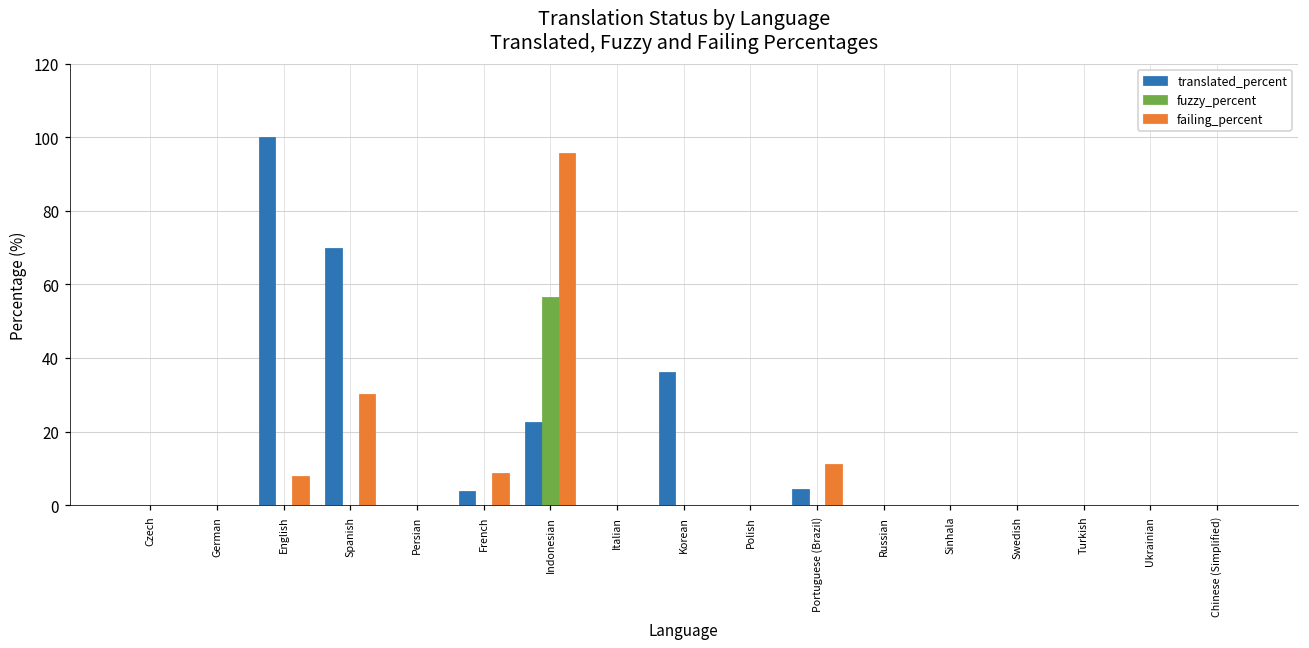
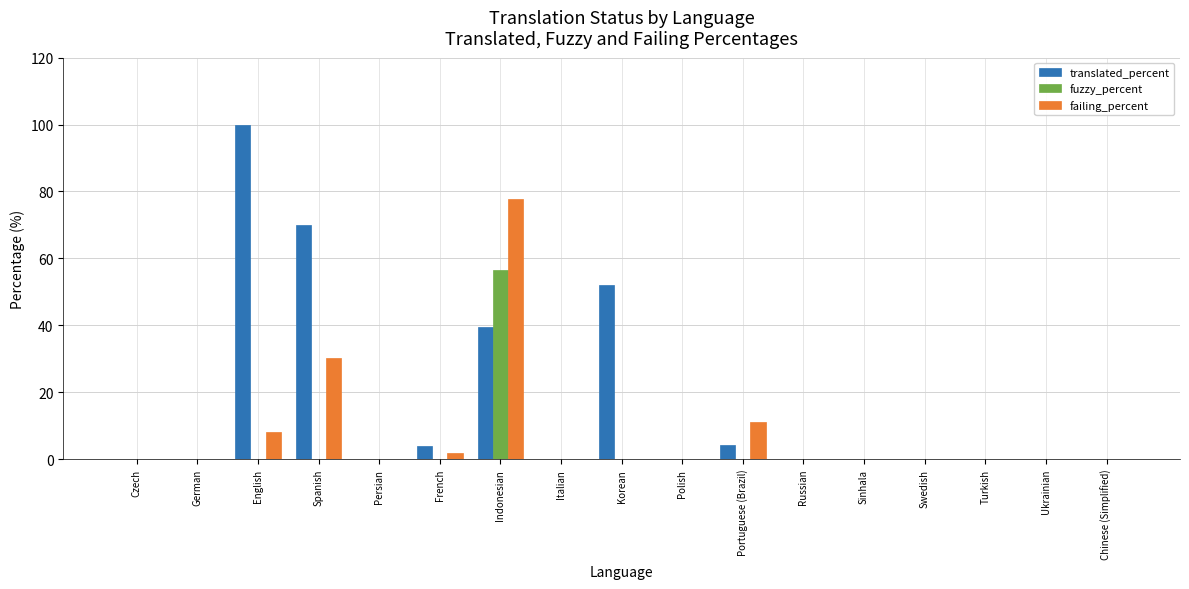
  {
    "translated_percent": {
      "Czech": 0,
      "German": 0,
      "English": 100,
      "Spanish": 70,
      "Persian": 0,
      "French": 4,
-     "Indonesian": 23,
+     "Indonesian": 39,
      "Italian": 0,
-     "Korean": 36,
+     "Korean": 52,
      "Polish": 0,
      "Portuguese (Brazil)": 4,
      "Russian": 0,
      "Sinhala": 0,
      "Swedish": 0,
      "Turkish": 0,
      "Ukrainian": 0,
      "Chinese (Simplified)": 0
    },
    "fuzzy_percent": {
      "Czech": 0,
      "German": 0,
      "English": 0,
      "Spanish": 0,
      "Persian": 0,
      "French": 0,
      "Indonesian": 57,
      "Italian": 0,
      "Korean": 0,
      "Polish": 0,
      "Portuguese (Brazil)": 0,
      "Russian": 0,
      "Sinhala": 0,
      "Swedish": 0,
      "Turkish": 0,
      "Ukrainian": 0,
      "Chinese (Simplified)": 0
    },
    "failing_percent": {
      "Czech": 0,
      "German": 0,
      "English": 8,
      "Spanish": 30,
      "Persian": 0,
-     "French": 9,
-     "Indonesian": 96,
+     "French": 2,
+     "Indonesian": 78,
      "Italian": 0,
      "Korean": 0,
      "Polish": 0,
      "Portuguese (Brazil)": 11,
      "Russian": 0,
      "Sinhala": 0,
      "Swedish": 0,
      "Turkish": 0,
      "Ukrainian": 0,
      "Chinese (Simplified)": 0
    }
  }
